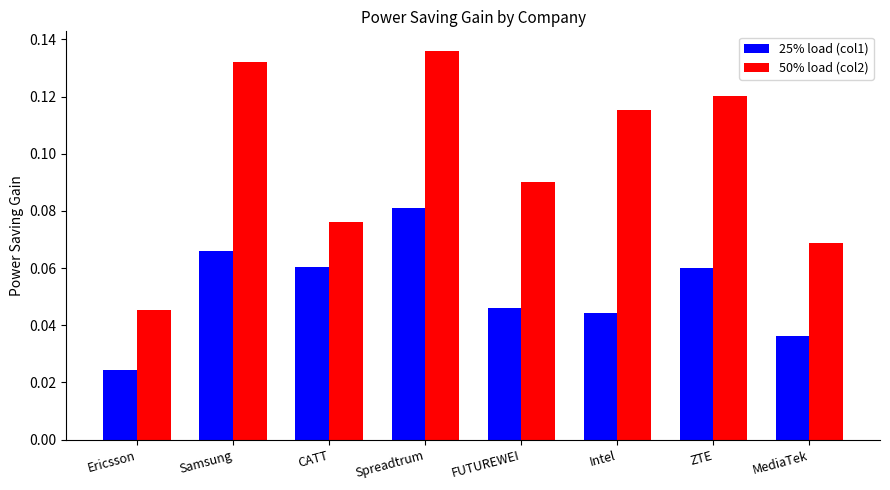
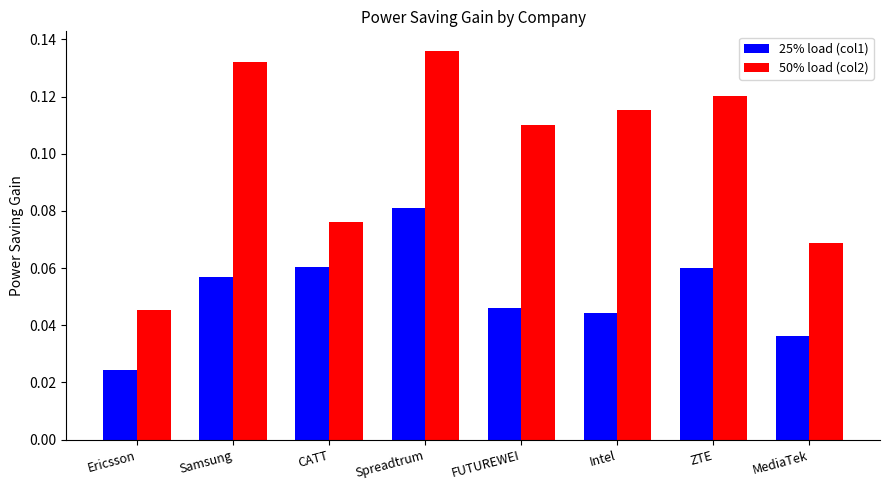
  {
    "25% load (col1)": {
      "Ericsson": 0.025,
-     "Samsung": 0.066,
+     "Samsung": 0.057,
      "CATT": 0.060,
      "Spreadtrum": 0.081,
      "FUTUREWEI": 0.046,
      "Intel": 0.044,
      "ZTE": 0.060,
      "MediaTek": 0.036
    },
    "50% load (col2)": {
      "Ericsson": 0.045,
      "Samsung": 0.132,
      "CATT": 0.076,
      "Spreadtrum": 0.136,
-     "FUTUREWEI": 0.09,
+     "FUTUREWEI": 0.11,
      "Intel": 0.115,
      "ZTE": 0.12,
      "MediaTek": 0.069
    }
  }
